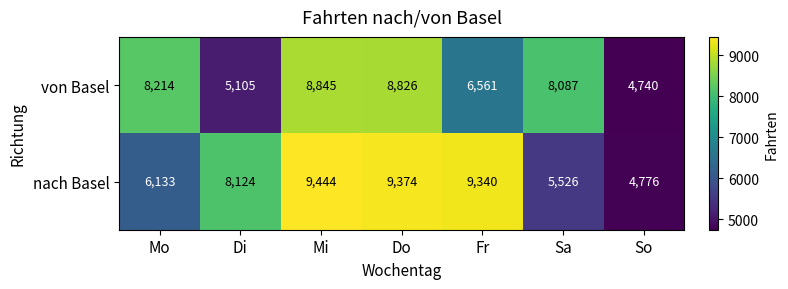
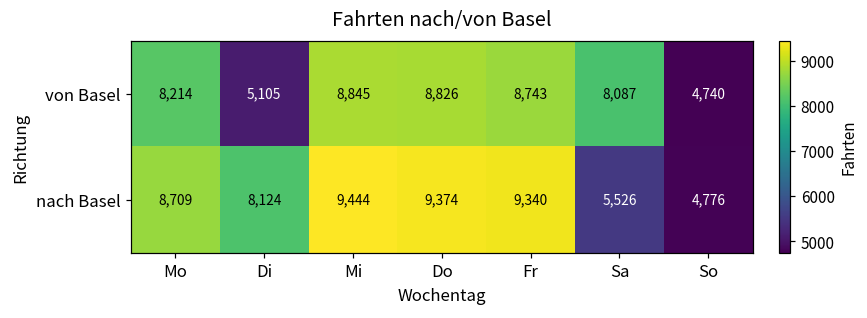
  {
    "von Basel": {
      "Mo": "8,214",
      "Di": "5,105",
      "Mi": "8,845",
      "Do": "8,826",
-     "Fr": "6,561",
+     "Fr": "8,743",
      "Sa": "8,087",
      "So": "4,740"
    },
    "nach Basel": {
-     "Mo": "6,133",
+     "Mo": "8,709",
      "Di": "8,124",
      "Mi": "9,444",
      "Do": "9,374",
      "Fr": "9,340",
      "Sa": "5,526",
      "So": "4,776"
    }
  }
